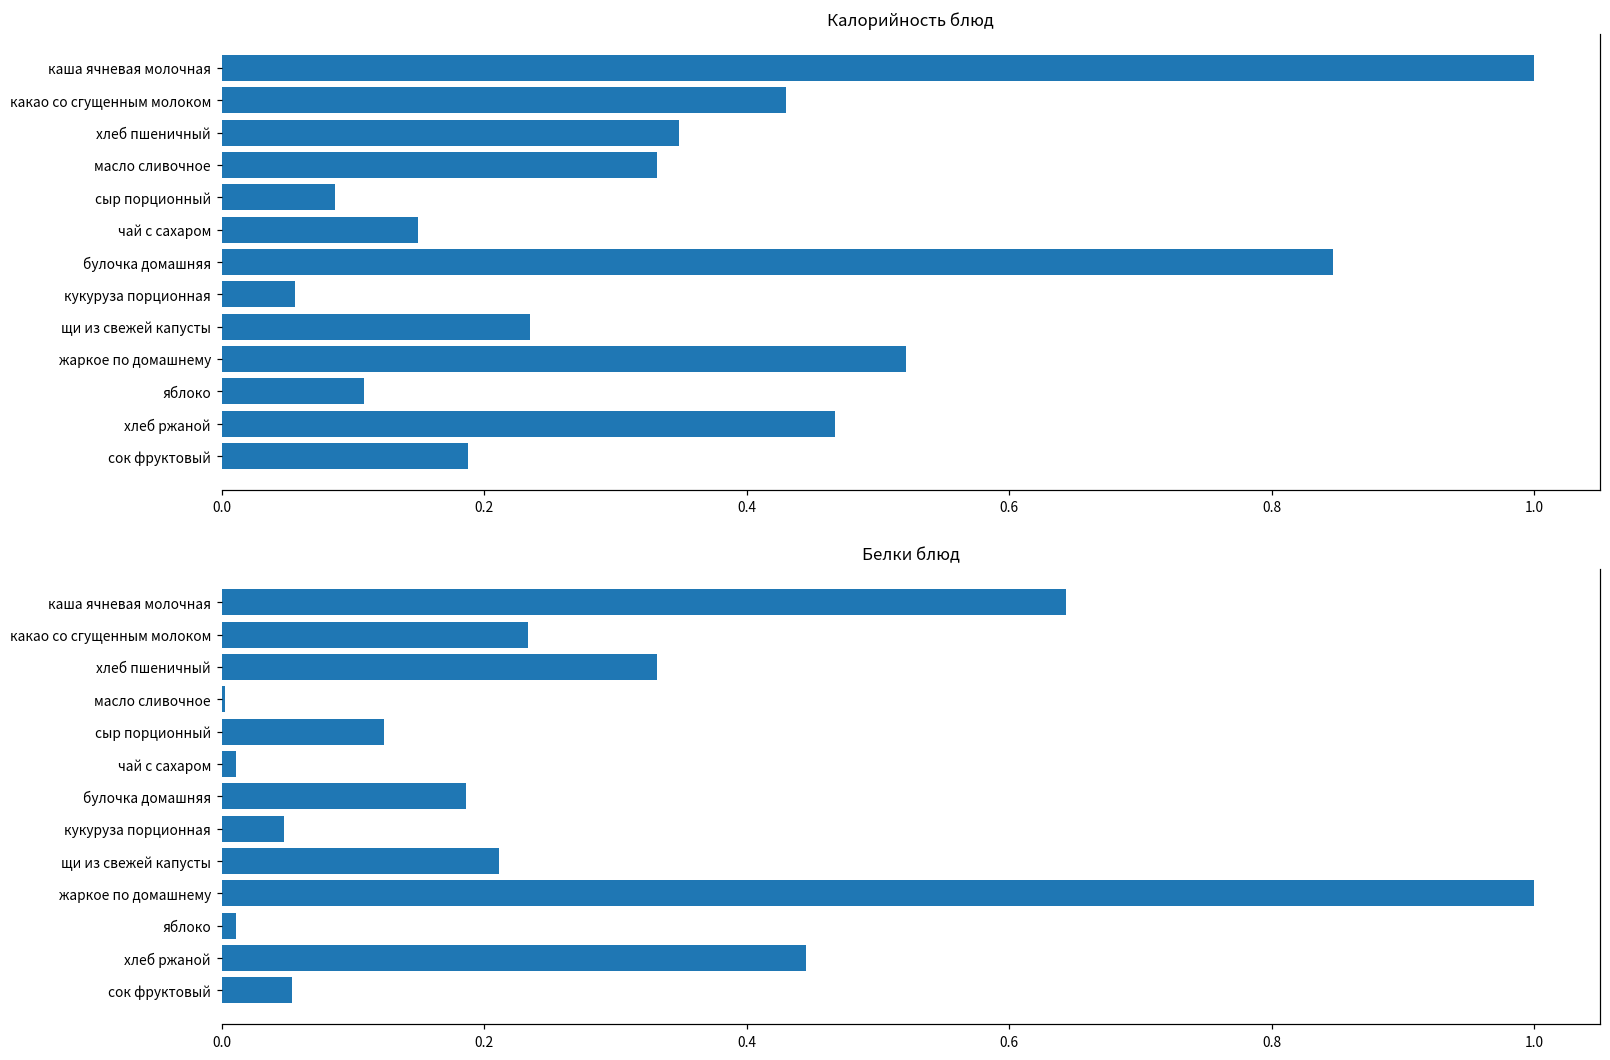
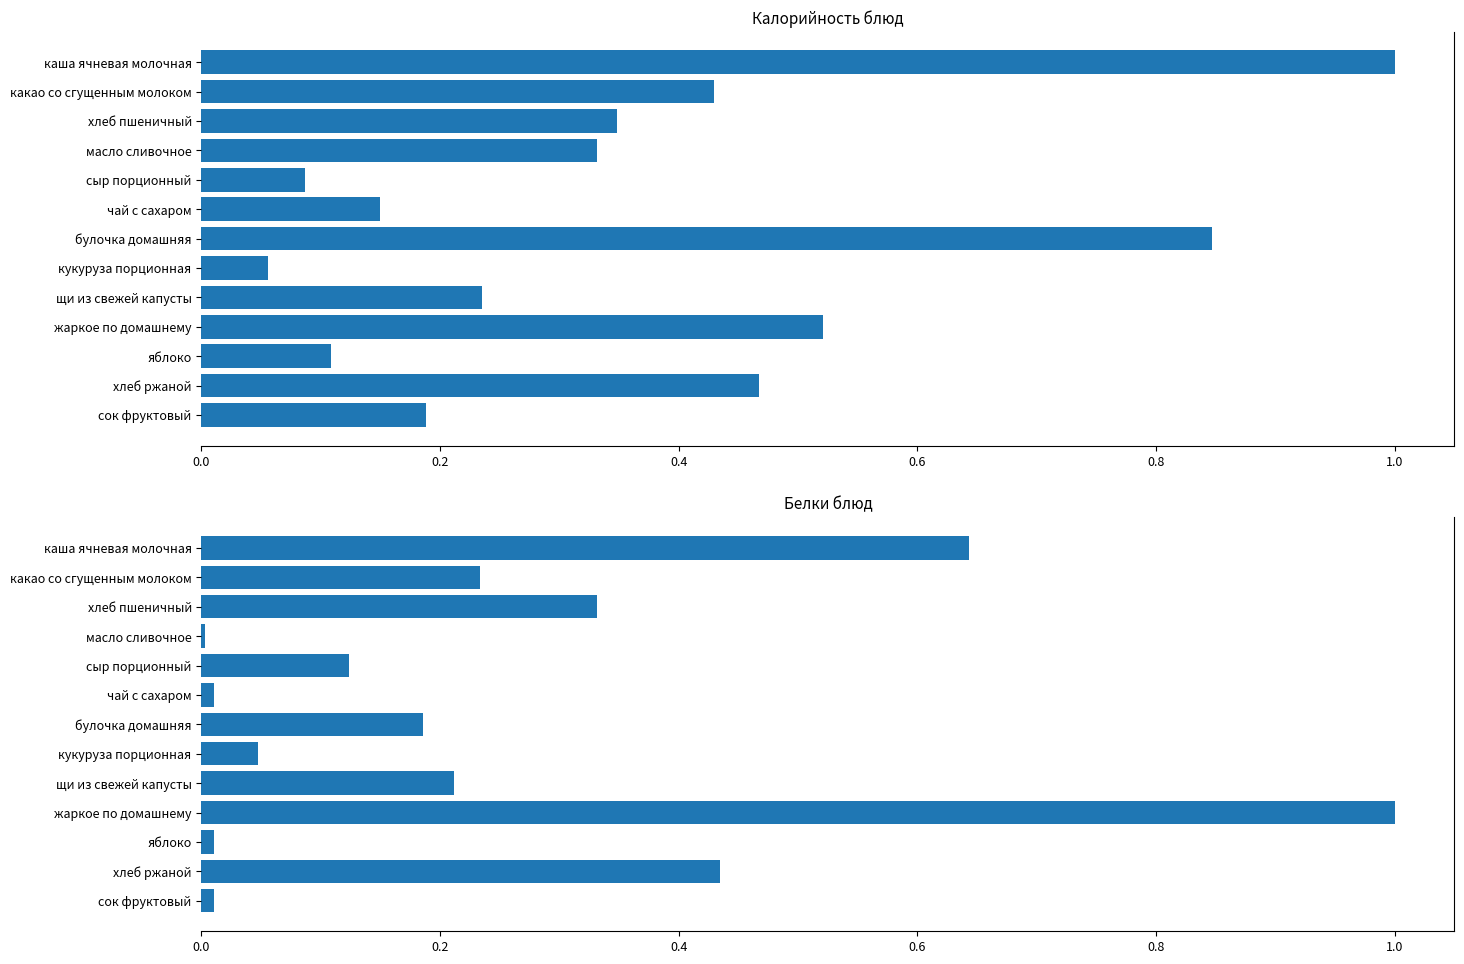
  {
    "Калорийность блюд": {
      "каша ячневая молочная": 1.000,
      "какао со сгущенным молоком": 0.430,
      "хлеб пшеничный": 0.348,
      "масло сливочное": 0.332,
      "сыр порционный": 0.086,
      "чай с сахаром": 0.150,
      "булочка домашняя": 0.847,
      "кукуруза порционная": 0.056,
      "щи из свежей капусты": 0.235,
      "жаркое по домашнему": 0.521,
      "яблоко": 0.109,
      "хлеб ржаной": 0.467,
      "сок фруктовый": 0.188
    },
    "Белки блюд": {
      "каша ячневая молочная": 0.643,
      "какао со сгущенным молоком": 0.233,
      "хлеб пшеничный": 0.331,
      "масло сливочное": 0.003,
      "сыр порционный": 0.124,
      "чай с сахаром": 0.011,
      "булочка домашняя": 0.186,
      "кукуруза порционная": 0.047,
      "щи из свежей капусты": 0.211,
      "жаркое по домашнему": 1.000,
      "яблоко": 0.011,
-     "хлеб ржаной": 0.445,
-     "сок фруктовый": 0.054
+     "хлеб ржаной": 0.434,
+     "сок фруктовый": 0.011
    }
  }
